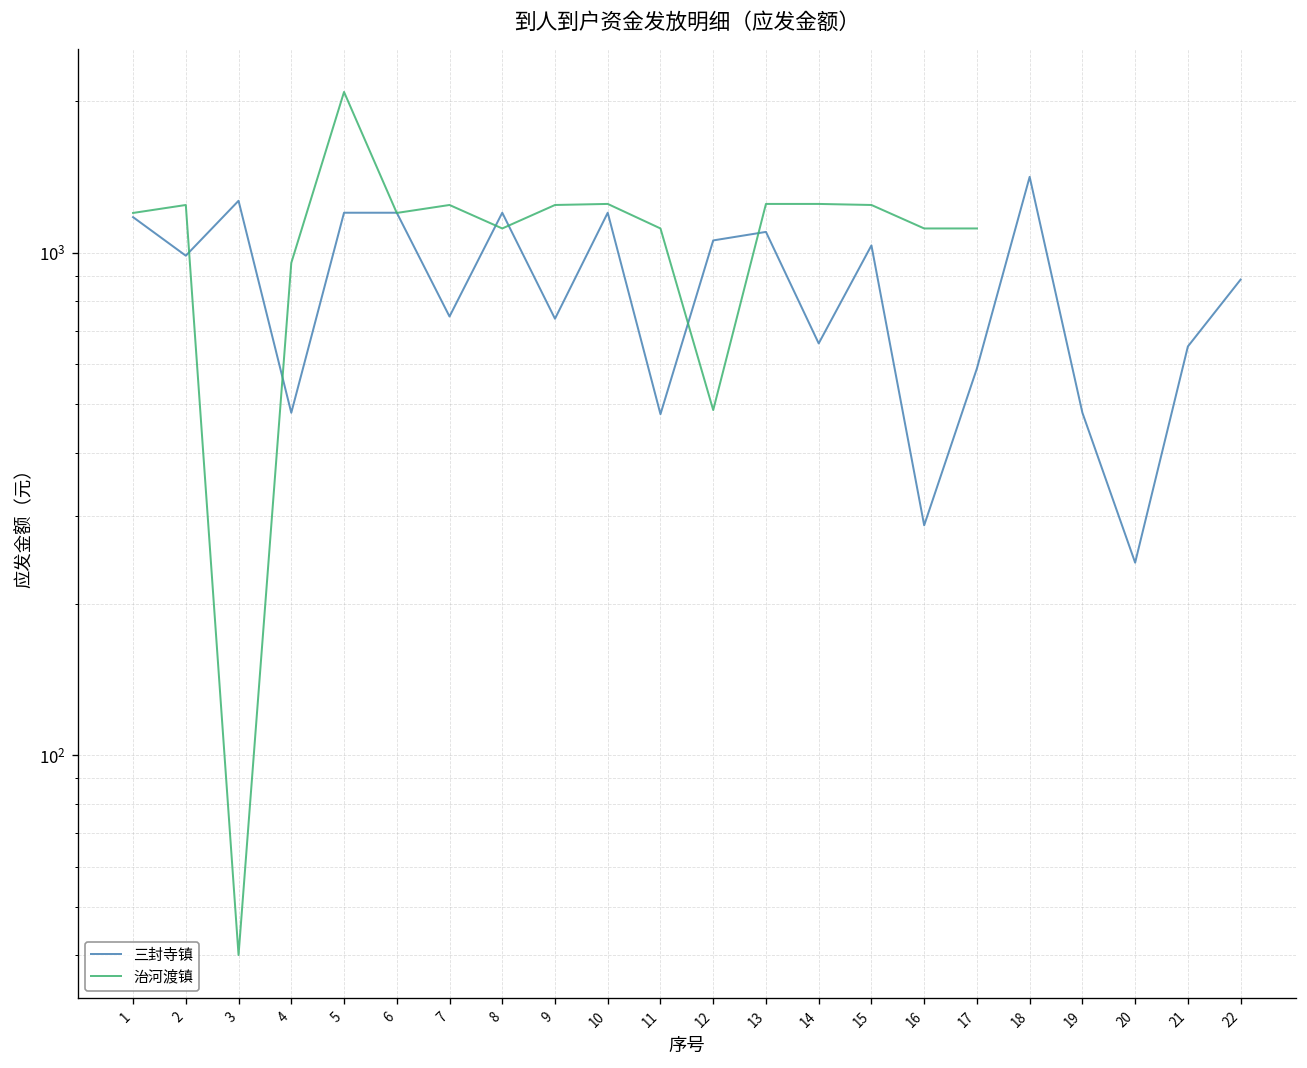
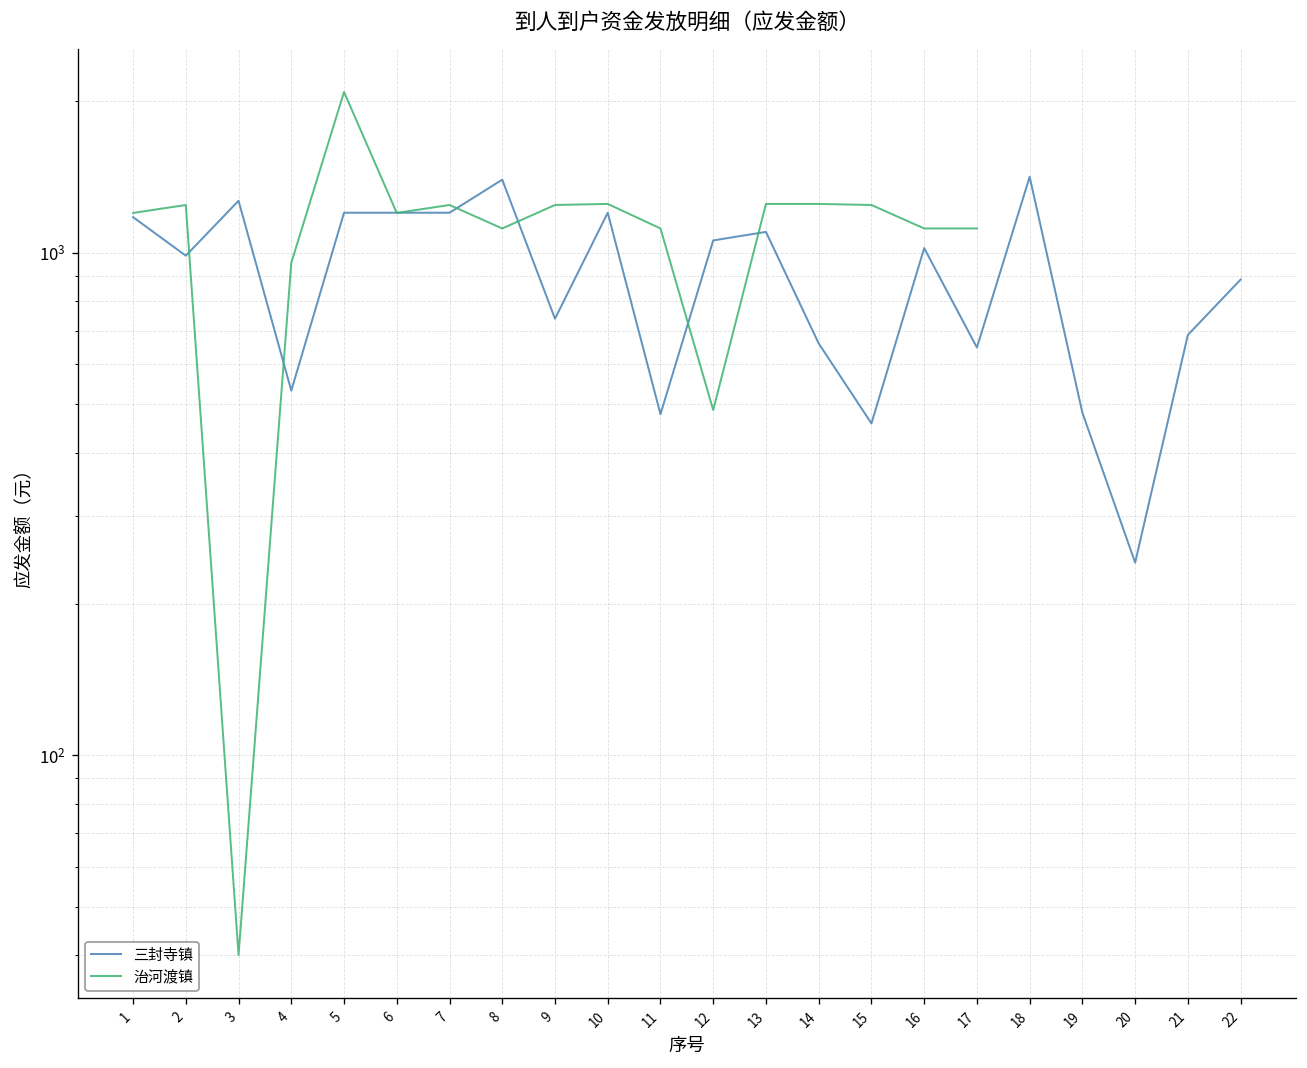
  {
    "三封寺镇": {
      "1": 1180,
      "2": 990,
      "3": 1270,
-     "4": 480,
+     "4": 530,
      "5": 1200,
-     "7": 750,
-     "8": 1200,
+     "7": 1200,
+     "8": 1400,
      "9": 740,
      "10": 1200,
      "11": 480,
      "12": 1060,
      "13": 1100,
      "14": 660,
-     "15": 1030,
-     "16": 290,
-     "17": 590,
+     "15": 460,
+     "16": 1020,
+     "17": 650,
      "18": 1420,
      "19": 480,
      "20": 240,
-     "21": 650,
+     "21": 690,
      "22": 880
    },
    "治河渡镇": {
      "1": 1200,
      "2": 1240,
      "3": 40,
      "4": 950,
      "5": 2100,
      "7": 1240,
      "8": 1120,
      "9": 1240,
      "10": 1250,
      "11": 1120,
      "12": 490,
      "13": 1250,
      "14": 1250,
      "15": 1240,
      "16": 1120,
      "17": 1120
    }
  }
